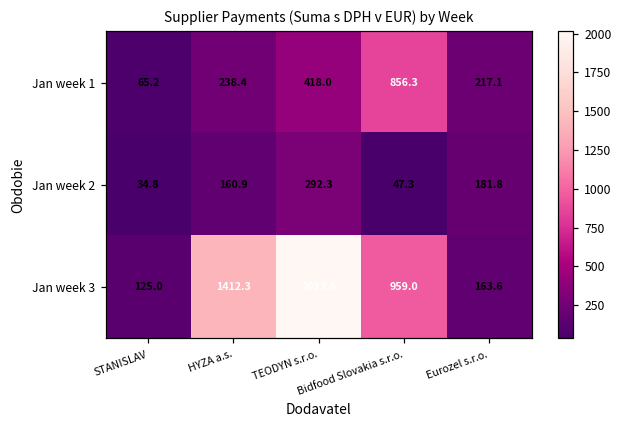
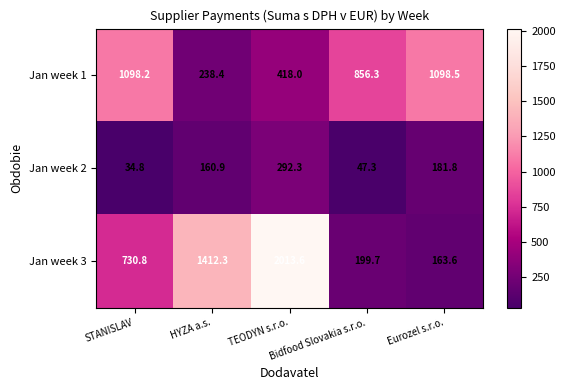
  {
    "Jan week 1": {
-     "STANISLAV": 65.2,
+     "STANISLAV": 1098.2,
      "HYZA a.s.": 238.4,
      "TEODYN s.r.o.": 418.0,
      "Bidfood Slovakia s.r.o.": 856.3,
-     "Eurozel s.r.o.": 217.1
+     "Eurozel s.r.o.": 1098.5
    },
    "Jan week 2": {
      "STANISLAV": 34.8,
      "HYZA a.s.": 160.9,
      "TEODYN s.r.o.": 292.3,
      "Bidfood Slovakia s.r.o.": 47.3,
      "Eurozel s.r.o.": 181.8
    },
    "Jan week 3": {
-     "STANISLAV": 125.0,
+     "STANISLAV": 730.8,
      "HYZA a.s.": 1412.3,
-     "Bidfood Slovakia s.r.o.": 959.0,
+     "Bidfood Slovakia s.r.o.": 199.7,
      "Eurozel s.r.o.": 163.6
    }
  }
